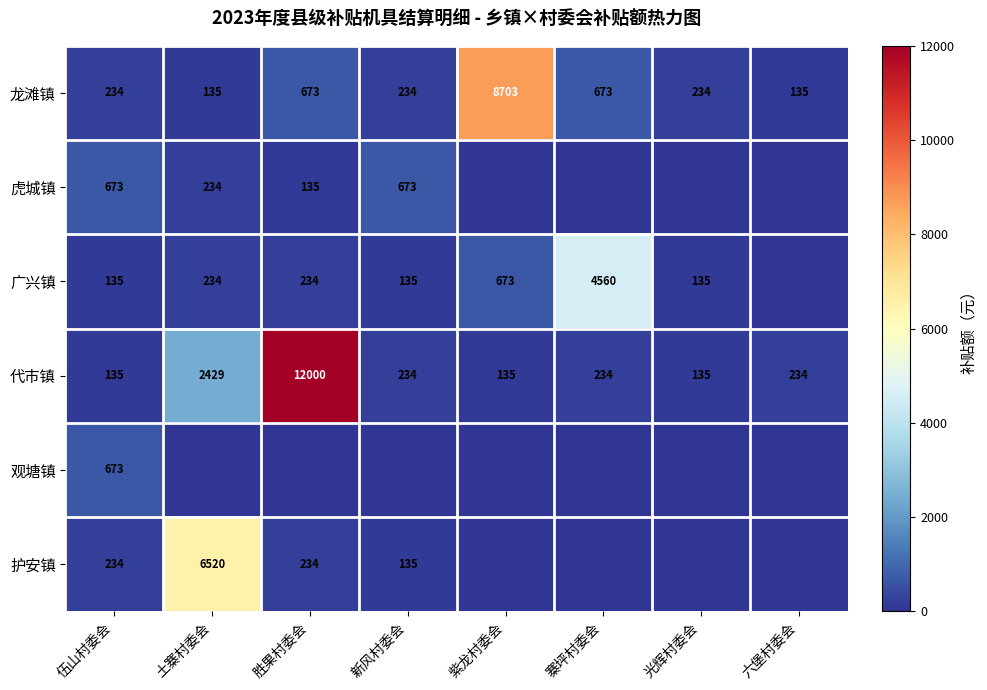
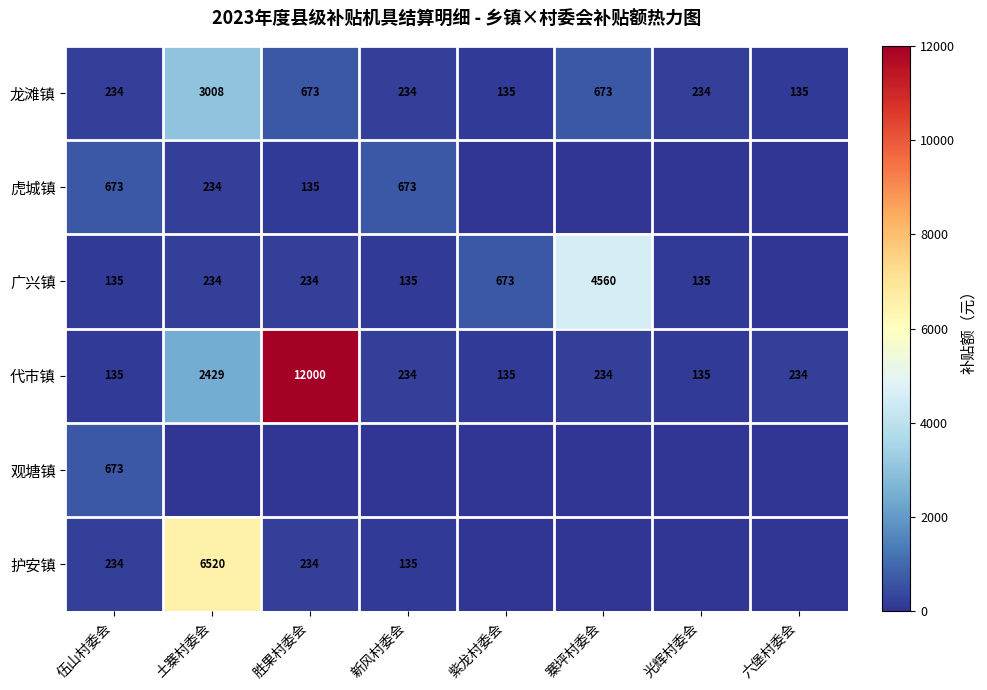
  {
    "龙滩镇": {
      "伍山村委会": 234,
-     "土寨村委会": 135,
+     "土寨村委会": 3008,
      "胜果村委会": 673,
      "新风村委会": 234,
-     "紫龙村委会": 8703,
+     "紫龙村委会": 135,
      "寨坪村委会": 673,
      "光辉村委会": 234,
      "六堡村委会": 135
    },
    "虎城镇": {
      "伍山村委会": 673,
      "土寨村委会": 234,
      "胜果村委会": 135,
      "新风村委会": 673
    },
    "广兴镇": {
      "伍山村委会": 135,
      "土寨村委会": 234,
      "胜果村委会": 234,
      "新风村委会": 135,
      "紫龙村委会": 673,
      "寨坪村委会": 4560,
      "光辉村委会": 135
    },
    "代市镇": {
      "伍山村委会": 135,
      "土寨村委会": 2429,
      "胜果村委会": 12000,
      "新风村委会": 234,
      "紫龙村委会": 135,
      "寨坪村委会": 234,
      "光辉村委会": 135,
      "六堡村委会": 234
    },
    "观塘镇": {
      "伍山村委会": 673
    },
    "护安镇": {
      "伍山村委会": 234,
      "土寨村委会": 6520,
      "胜果村委会": 234,
      "新风村委会": 135
    }
  }
